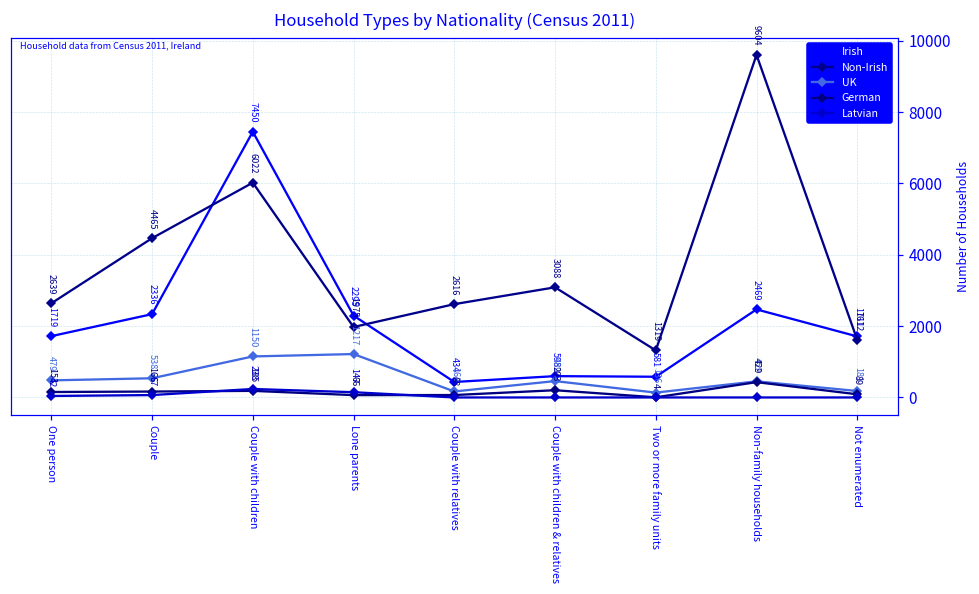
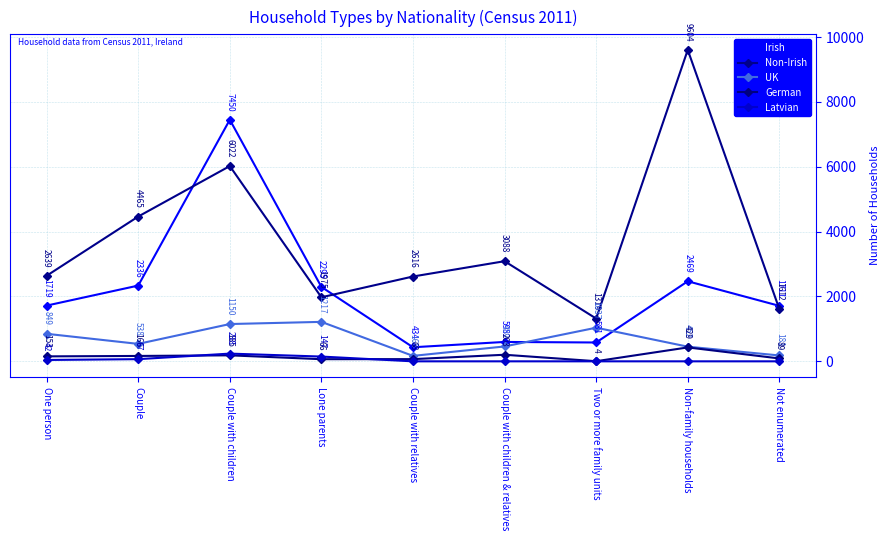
  {
    "UK": {
-     "One person": 479,
+     "One person": 849,
      "Couple with children": 1150,
-     "Two or more family units": 136
+     "Two or more family units": 1037
    }
  }
